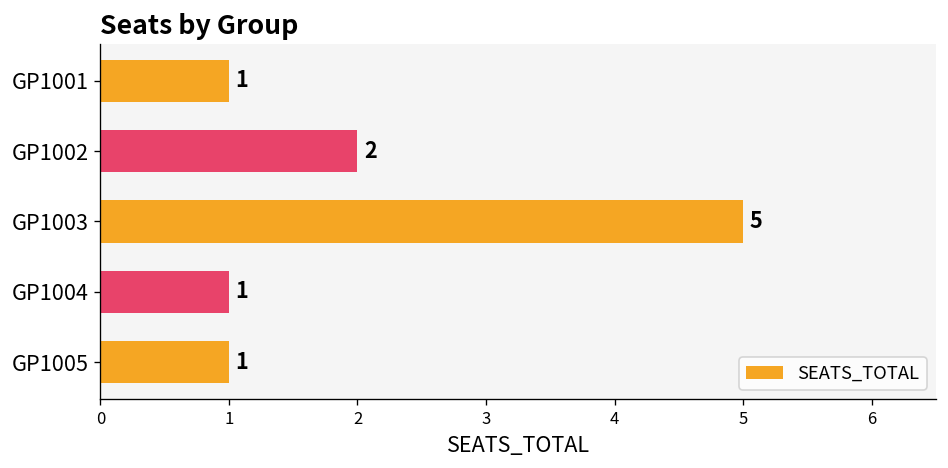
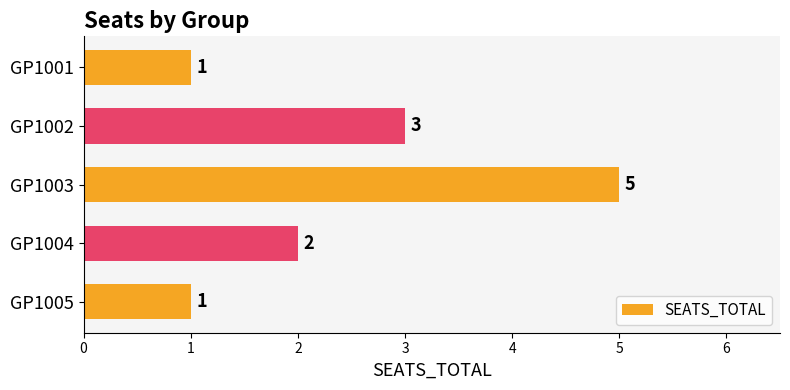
  {
    "GP1001": 1,
-   "GP1002": 2,
+   "GP1002": 3,
    "GP1003": 5,
-   "GP1004": 1,
+   "GP1004": 2,
    "GP1005": 1
  }
